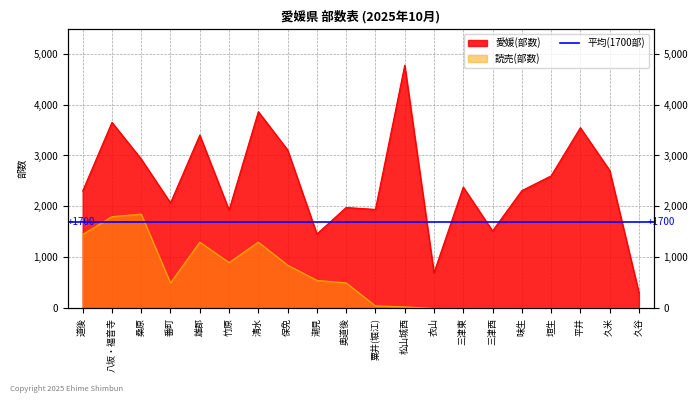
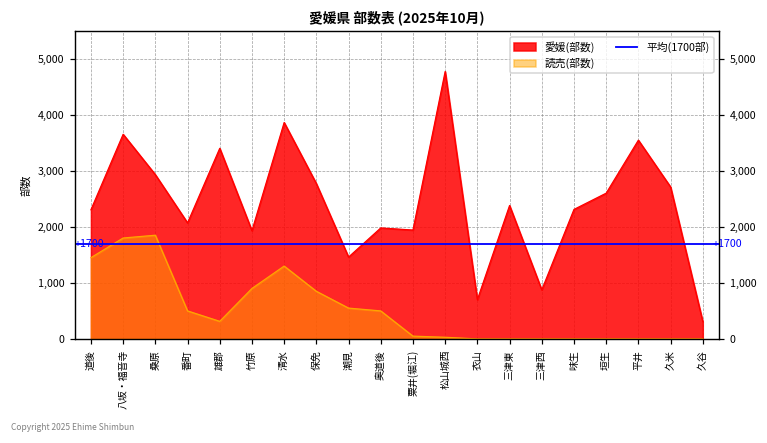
  {
    "愛媛(部数)": {
      "道後": "2,300",
      "八坂・福音寺": "3,700",
      "桑原": "2,900",
      "番町": "2,100",
      "雄郡": "3,400",
      "竹原": "1,900",
      "清水": "3,900",
-     "保免": "3,100",
+     "保免": "2,800",
      "潮見": "1,500",
      "奥道後": "2,000",
      "粟井(堀江)": "1,900",
      "松山城西": "4,800",
      "衣山": "700",
      "三津東": "2,400",
-     "三津西": "1,500",
+     "三津西": "900",
      "味生": "2,300",
      "垣生": "2,600",
      "平井": "3,500",
      "久米": "2,700",
      "久谷": "300"
    },
    "読売(部数)": {
      "八坂・福音寺": "1,800",
      "桑原": "1,900",
      "番町": "500",
-     "雄郡": "1,300",
+     "雄郡": "300",
      "竹原": "900",
      "清水": "1,300",
      "保免": "900",
      "潮見": "600",
      "奥道後": "500",
      "粟井(堀江)": "100",
      "松山城西": "0",
      "衣山": "0",
      "三津東": "0",
      "三津西": "0",
      "味生": "0",
      "垣生": "0",
      "平井": "0",
      "久米": "0",
      "久谷": "0"
    }
  }
